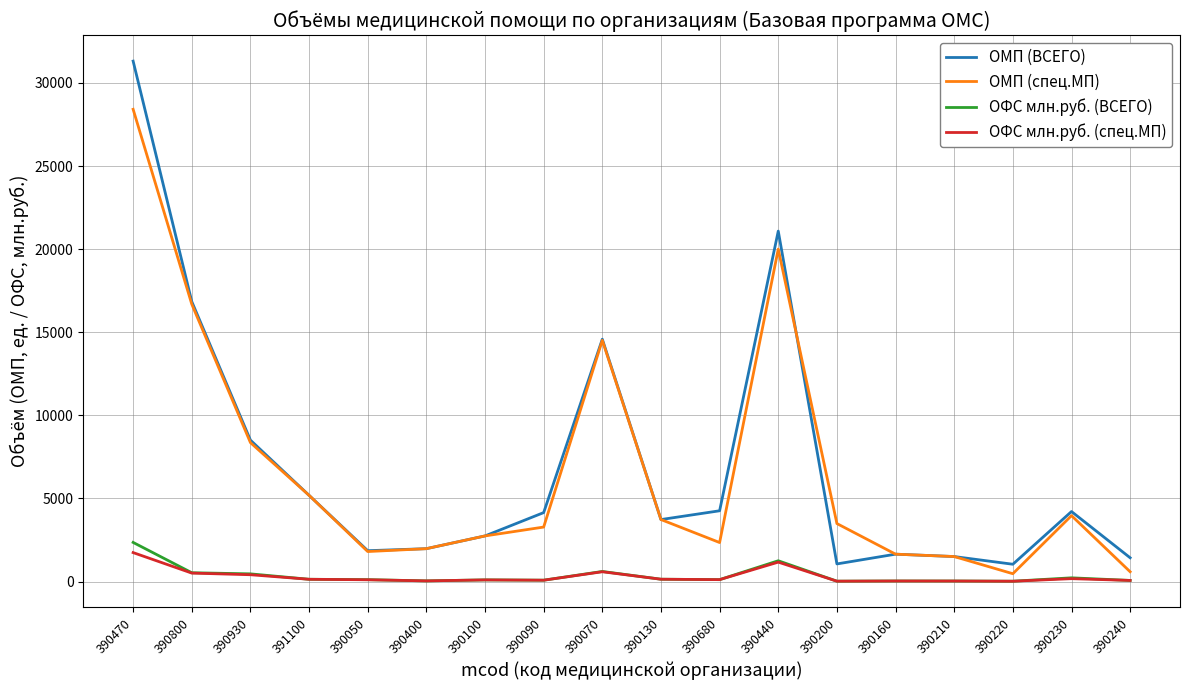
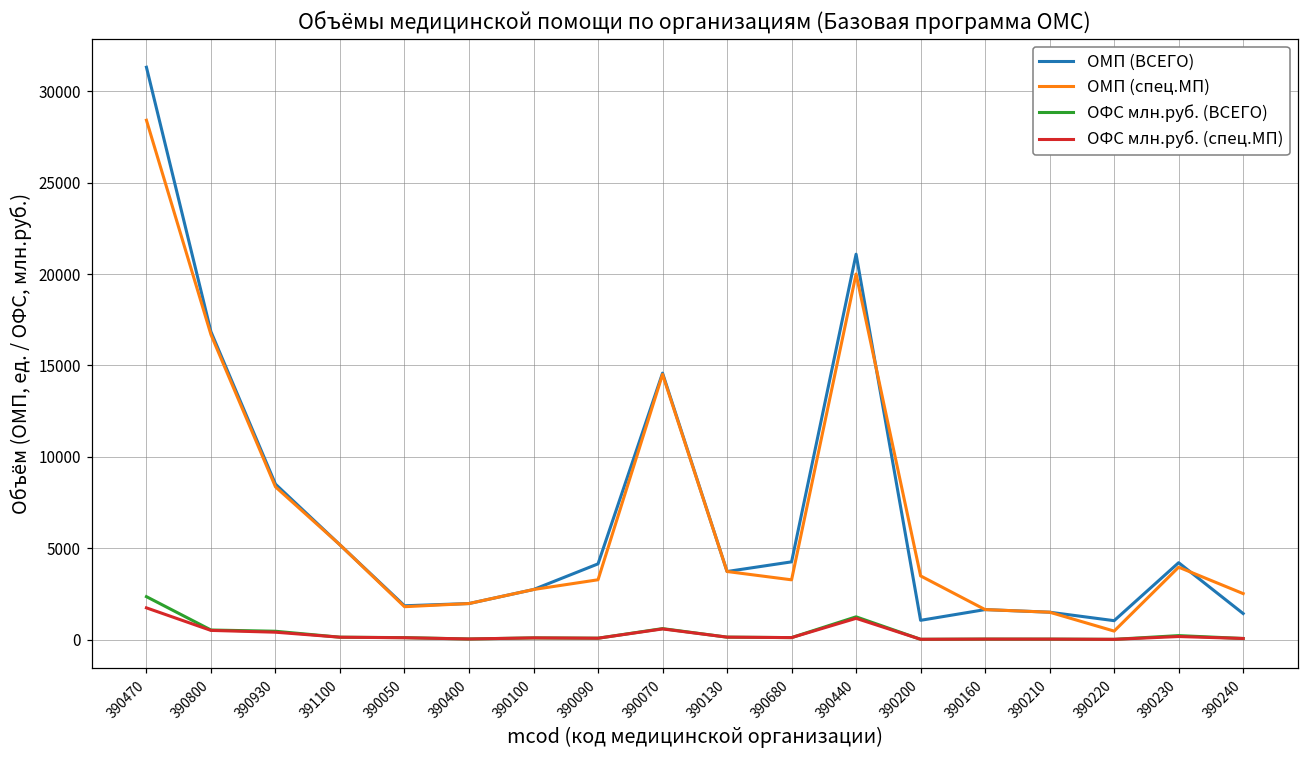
  {
    "ОМП (ВСЕГО)": {
      "390470": 31300,
      "390800": 16800,
      "390090": 4100,
      "390680": 4300,
      "390440": 21100,
      "390200": 1100,
      "390220": 1000,
      "390230": 4200,
      "390240": 1400
    },
    "ОМП (спец.МП)": {
      "390470": 28400,
      "390800": 16700,
      "390090": 3300,
-     "390680": 2300,
+     "390680": 3300,
      "390440": 20000,
      "390200": 3500,
      "390220": 500,
      "390230": 4000,
-     "390240": 600
+     "390240": 2500
    },
    "ОФС млн.руб. (ВСЕГО)": {
      "390470": 2400
    },
    "ОФС млн.руб. (спец.МП)": {
      "390470": 1700
    }
  }
